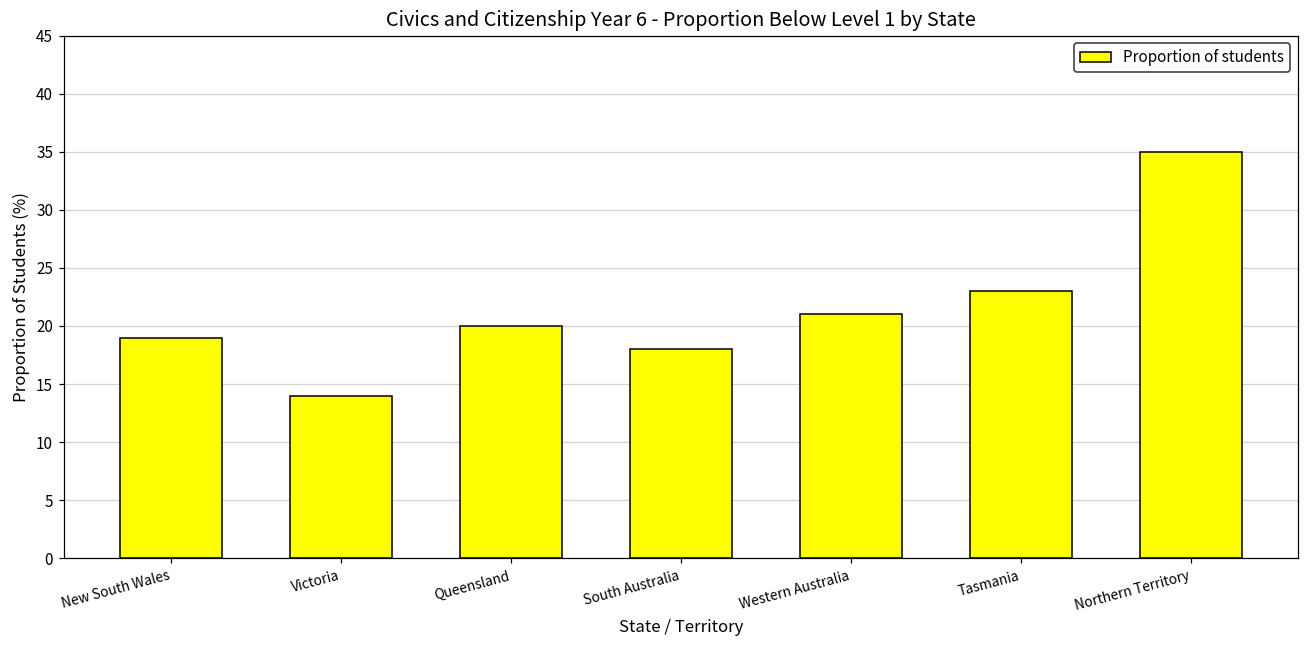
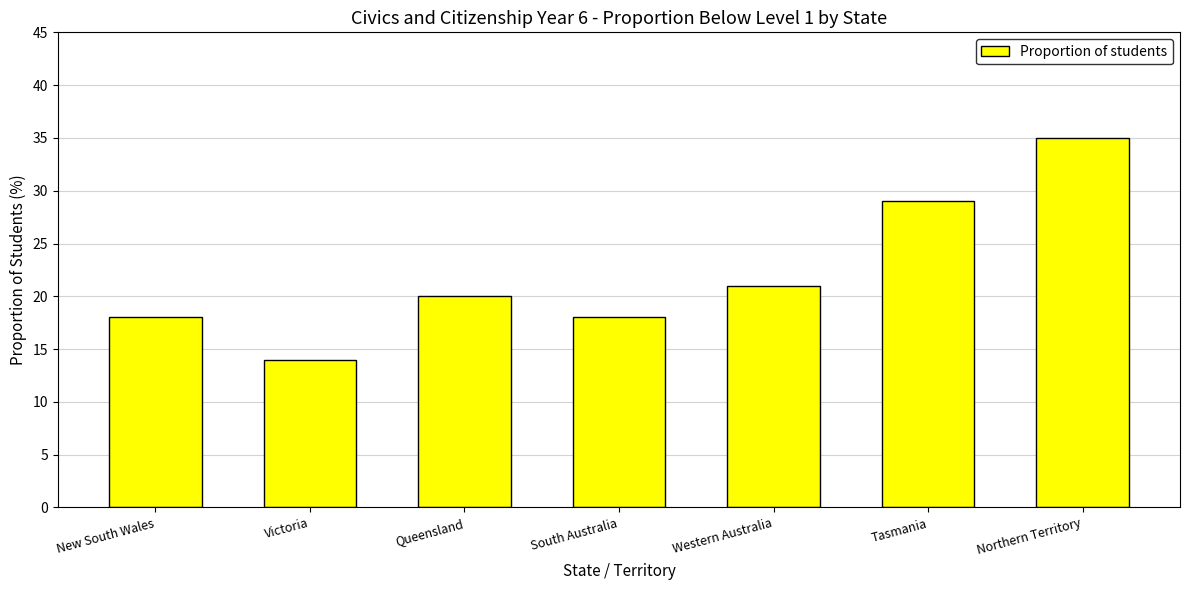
  {
-   "New South Wales": 19,
+   "New South Wales": 18,
    "Victoria": 14,
    "Queensland": 20,
    "South Australia": 18,
    "Western Australia": 21,
-   "Tasmania": 23,
+   "Tasmania": 29,
    "Northern Territory": 35
  }
